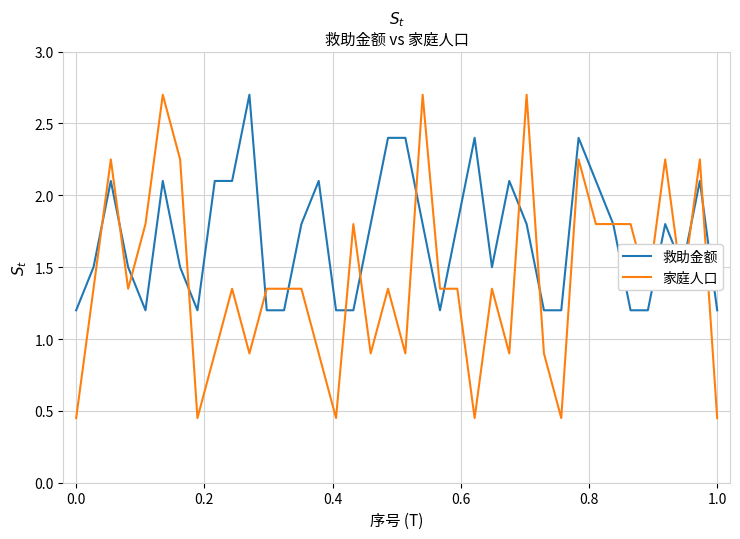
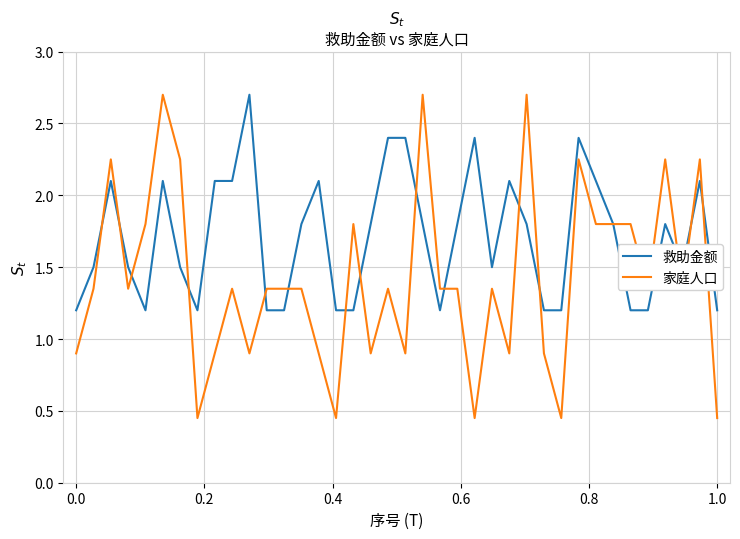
  {
    "救助金额": {
      "0.0": 1.20,
      "1.0": 1.20
    },
    "家庭人口": {
-     "0.0": 0.45,
+     "0.0": 0.90,
      "1.0": 0.45
    }
  }
